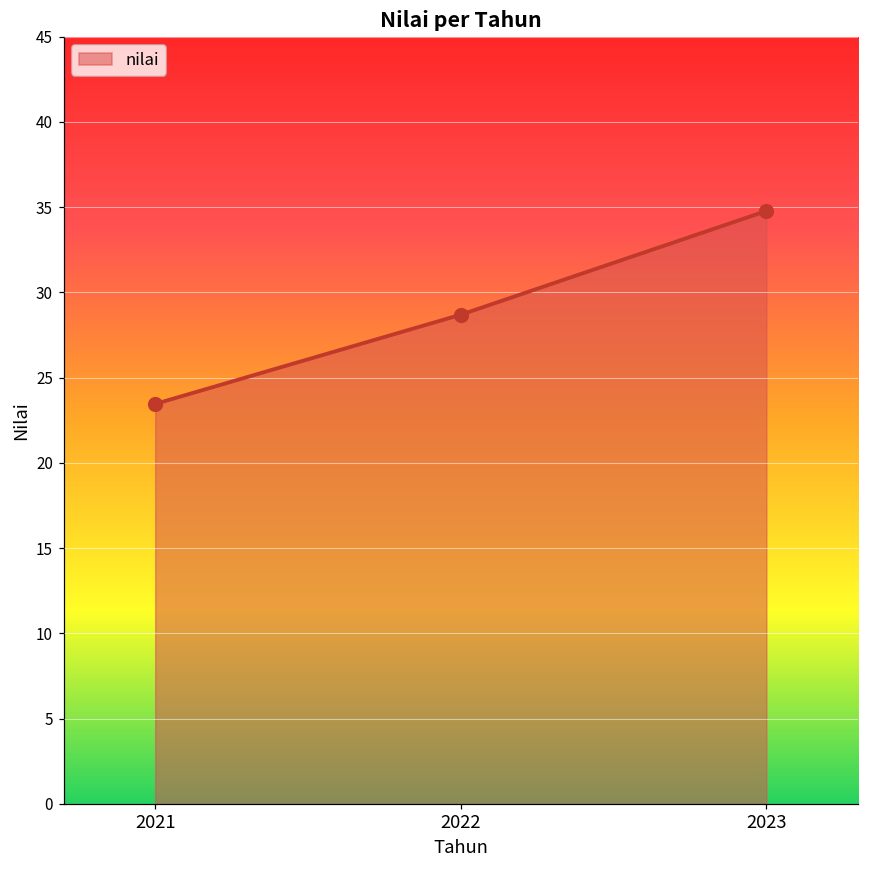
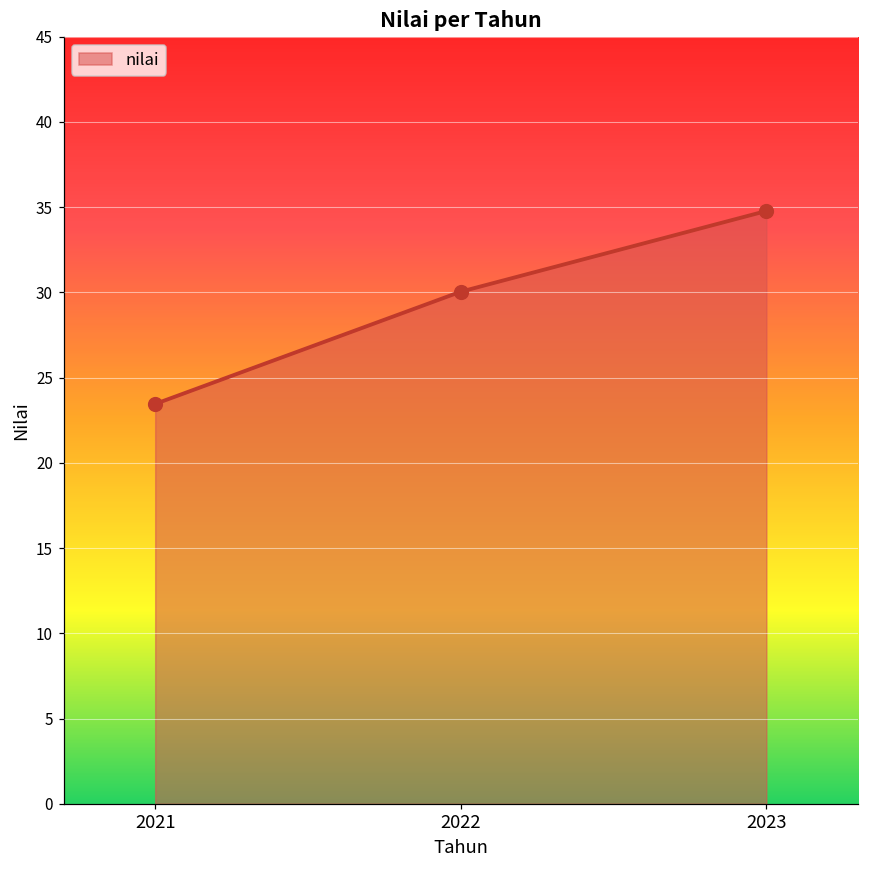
  {
    "2021": 23.5,
-   "2022": 28.7,
+   "2022": 30.0,
    "2023": 34.8
  }
